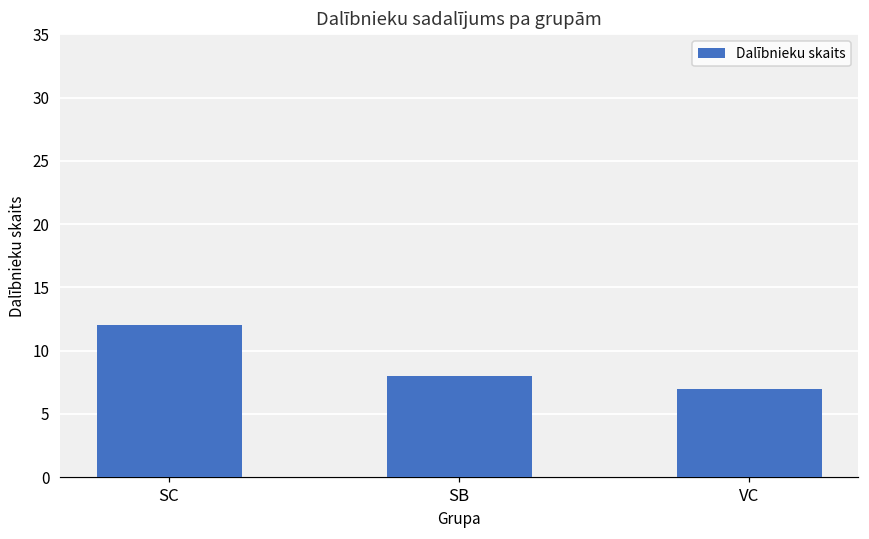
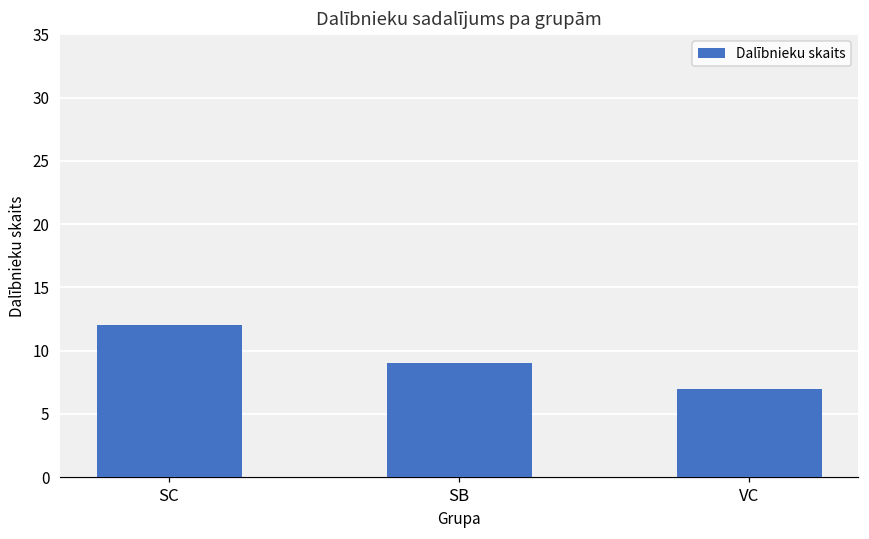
  {
    "SC": 12,
-   "SB": 8,
+   "SB": 9,
    "VC": 7
  }
